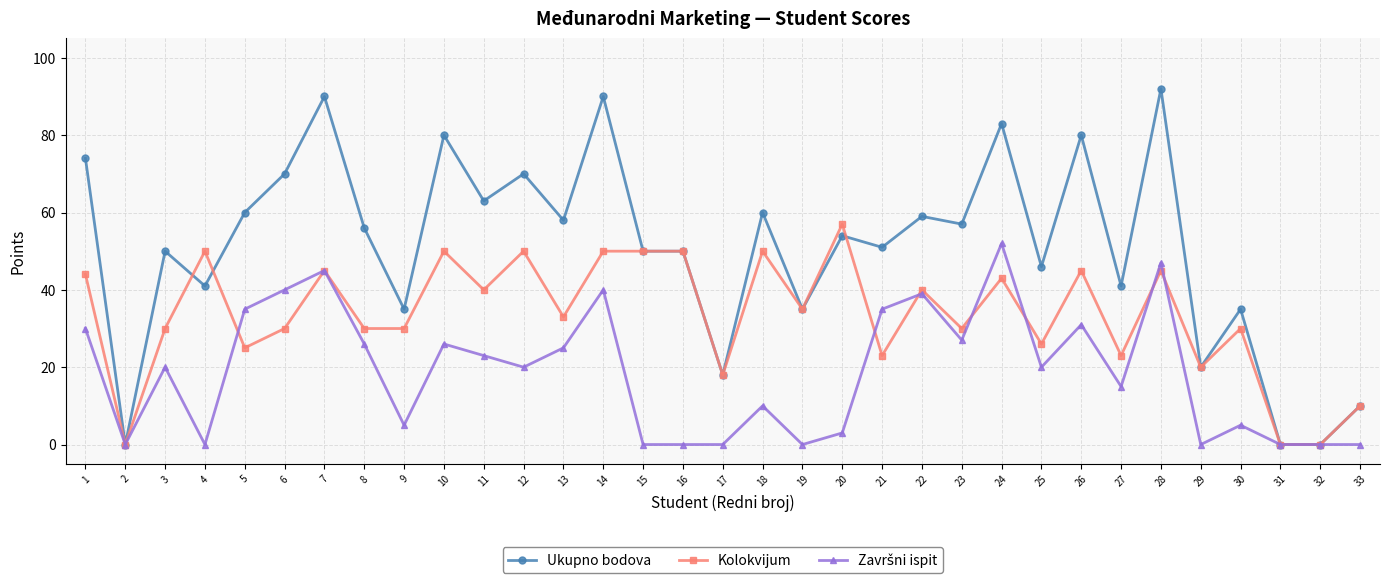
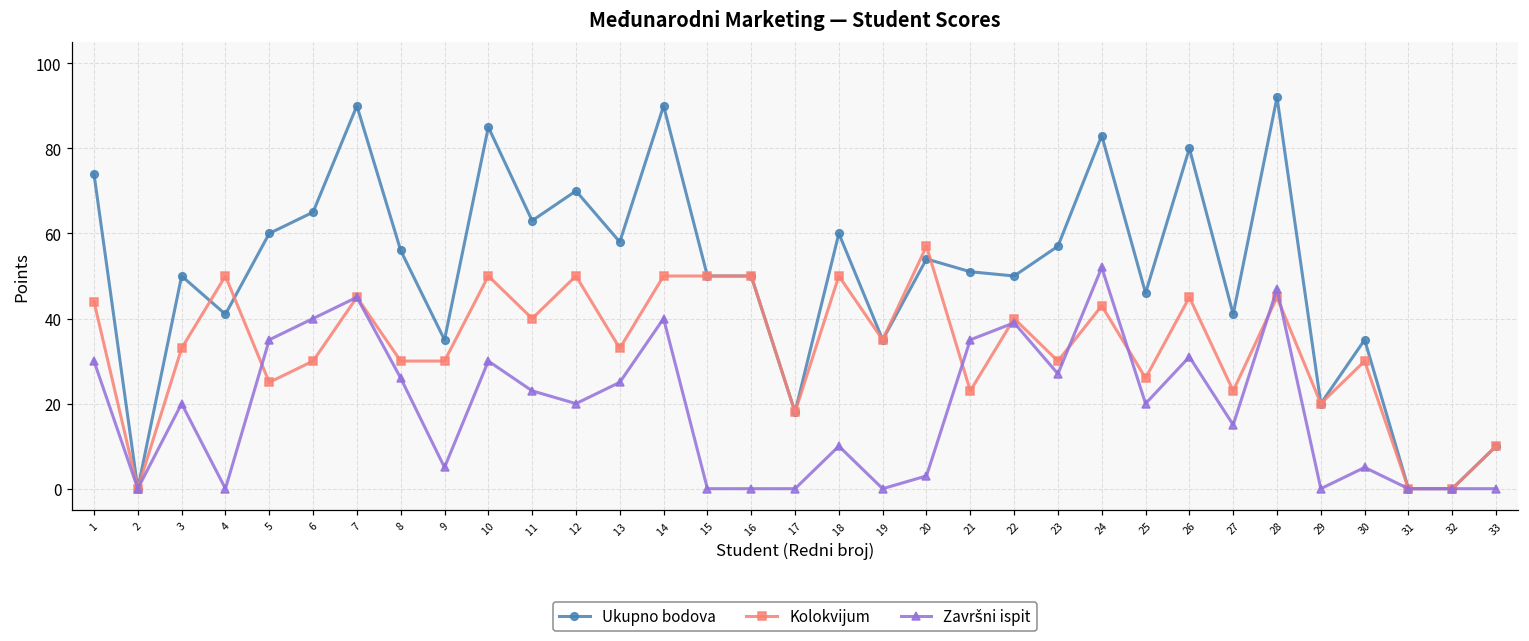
  {
    "Ukupno bodova": {
      "1": 74,
      "3": 50,
      "4": 41,
      "5": 60,
-     "6": 70,
+     "6": 65,
      "7": 90,
      "8": 56,
      "9": 35,
-     "10": 80,
+     "10": 85,
      "11": 63,
      "12": 70,
      "13": 58,
      "14": 90,
      "18": 60,
      "20": 54,
      "21": 51,
-     "22": 59,
+     "22": 50,
      "23": 57,
      "24": 83,
      "25": 46,
      "26": 80,
      "27": 41,
      "28": 92,
      "30": 35
    },
    "Kolokvijum": {
      "1": 44,
-     "3": 30,
+     "3": 33,
      "4": 50,
      "5": 25,
      "6": 30,
      "8": 30,
      "9": 30,
      "10": 50,
      "11": 40,
      "12": 50,
      "13": 33,
      "14": 50,
      "18": 50,
      "20": 57,
      "21": 23,
      "22": 40,
      "23": 30,
      "24": 43,
      "25": 26,
      "26": 45,
      "27": 23,
      "28": 45,
      "30": 30
    },
    "Završni ispit": {
      "1": 30,
      "3": 20,
      "4": 0,
      "5": 35,
      "6": 40,
      "8": 26,
      "9": 5,
-     "10": 26,
+     "10": 30,
      "11": 23,
      "12": 20,
      "13": 25,
      "14": 40,
      "15": 0,
      "16": 0,
      "17": 0,
      "18": 10,
      "19": 0,
      "20": 3,
      "21": 35,
      "22": 39,
      "23": 27,
      "24": 52,
      "25": 20,
      "26": 31,
      "27": 15,
      "28": 47,
      "29": 0,
      "30": 5,
      "33": 0
    }
  }
